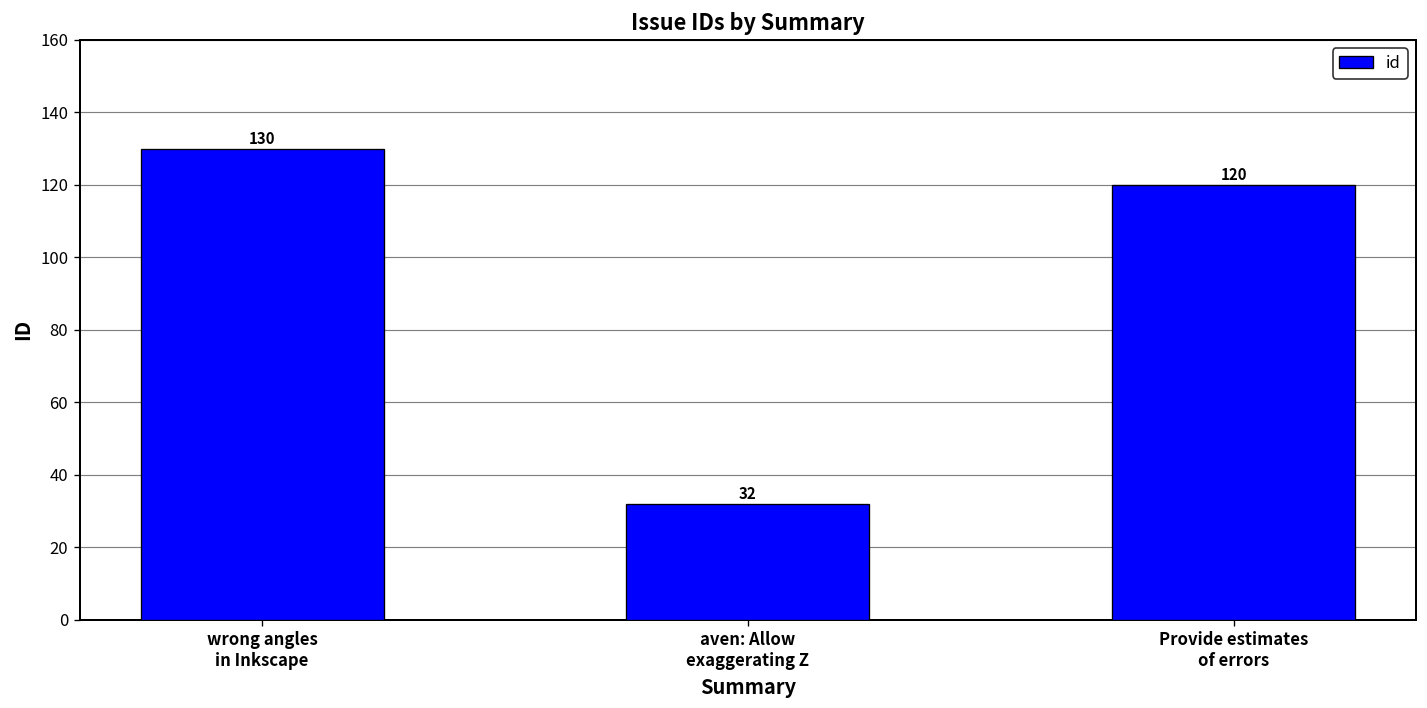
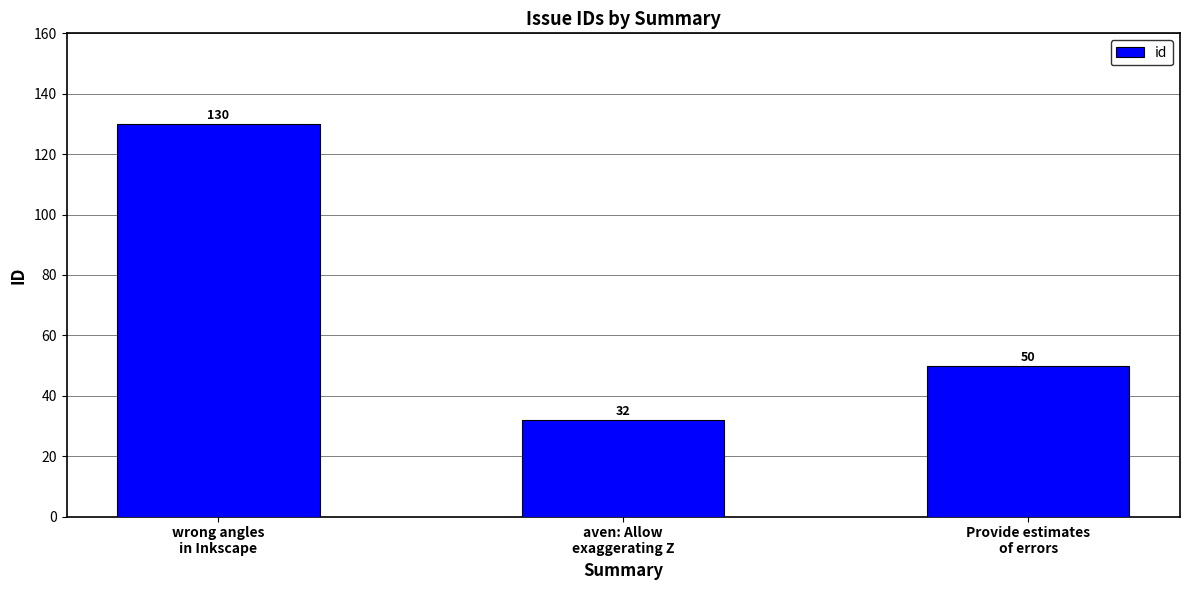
  {
    "wrong angles in Inkscape": 130,
    "aven: Allow exaggerating Z": 32,
-   "Provide estimates of errors": 120
+   "Provide estimates of errors": 50
  }
